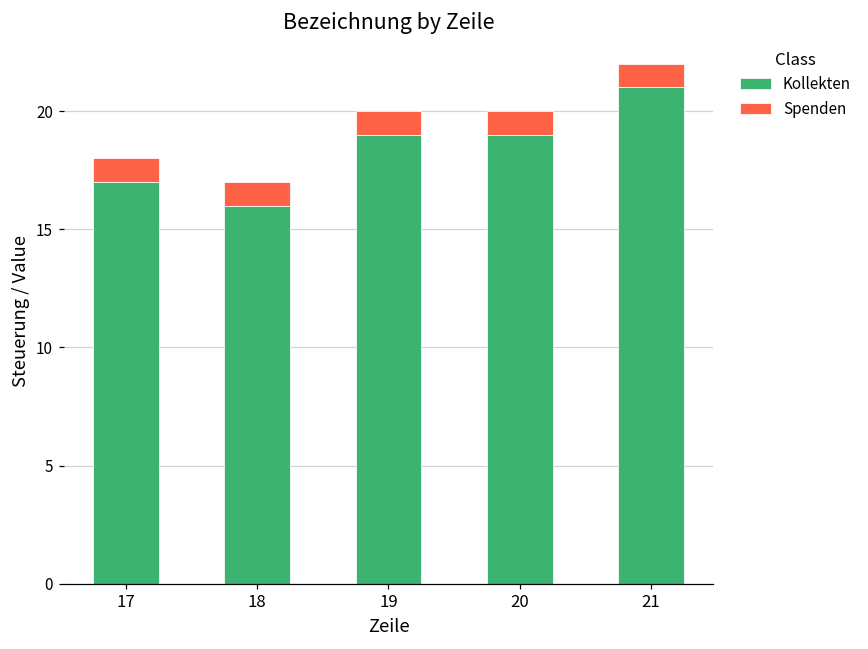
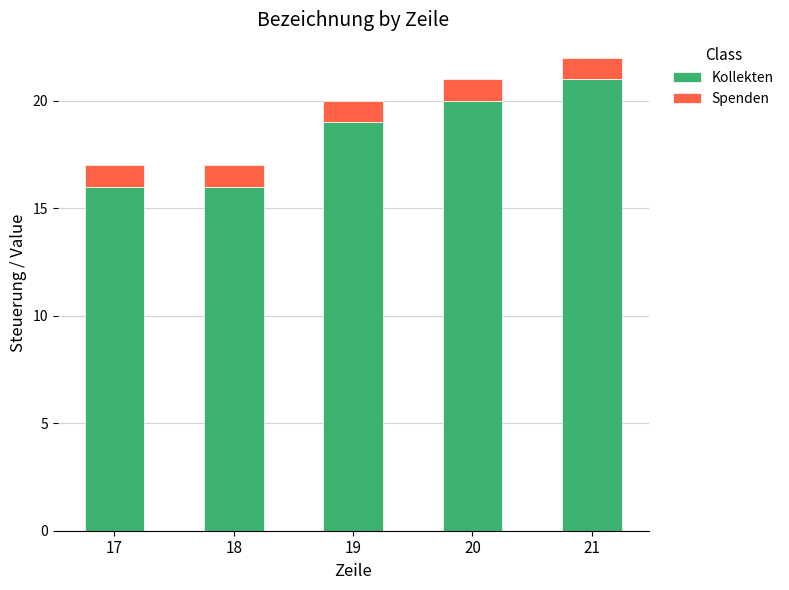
  {
    "Kollekten": {
-     "17": 17,
+     "17": 16,
      "18": 16,
      "19": 19,
-     "20": 19,
+     "20": 20,
      "21": 21
    },
    "Spenden": {
      "17": 1,
      "18": 1,
      "19": 1,
      "20": 1,
      "21": 1
    }
  }
